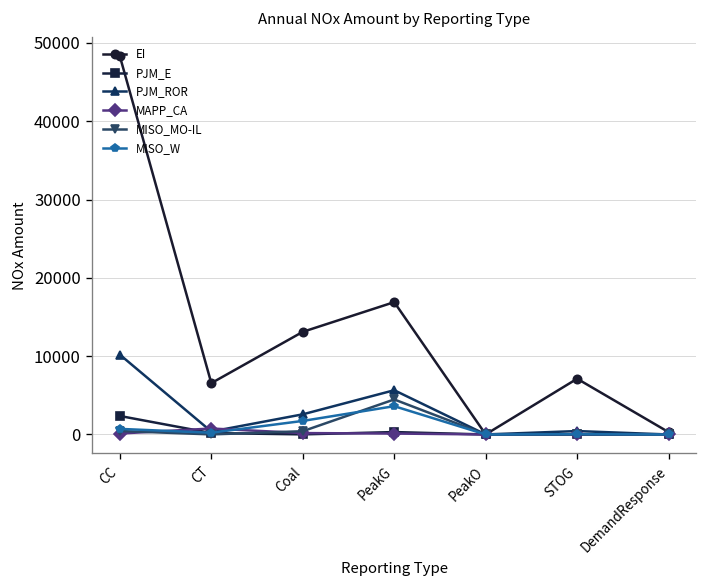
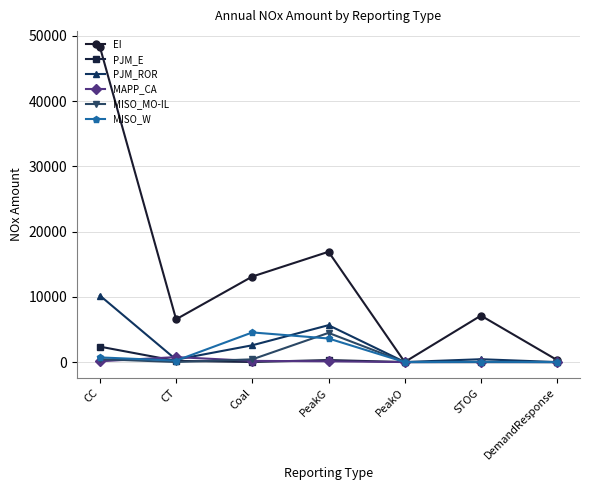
  {
    "MISO_W": {
-     "Coal": 2000,
+     "Coal": 5000,
      "PeakG": 4000
    }
  }
